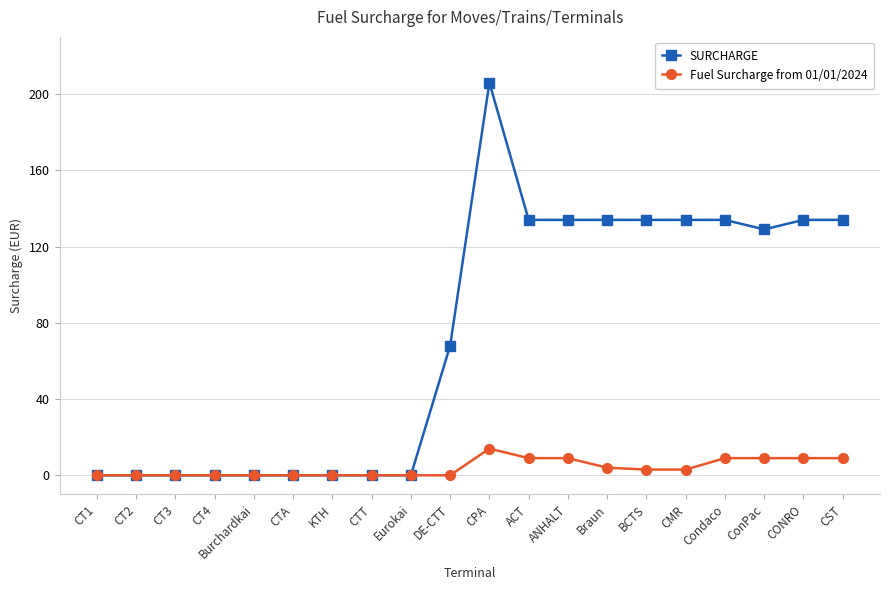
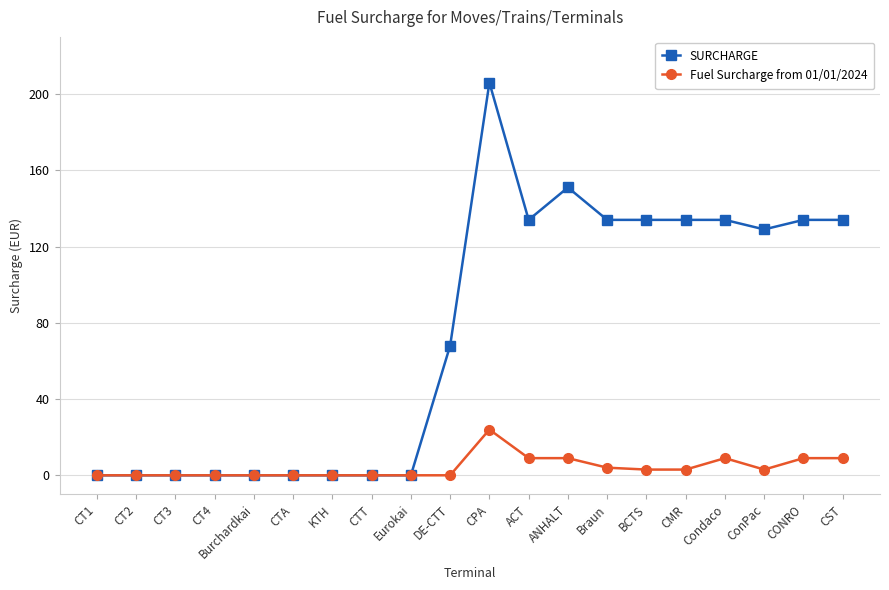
  {
    "SURCHARGE": {
      "DE-CTT": 68,
      "CPA": 206,
      "ACT": 134,
-     "ANHALT": 134,
+     "ANHALT": 151,
      "Braun": 134,
      "BCTS": 134,
      "CMR": 134,
      "Condaco": 134,
      "ConPac": 129,
      "CONRO": 134,
      "CST": 134
    },
    "Fuel Surcharge from 01/01/2024": {
      "DE-CTT": 0,
-     "CPA": 14,
+     "CPA": 24,
      "ACT": 9,
      "ANHALT": 9,
      "Braun": 4,
      "BCTS": 3,
      "CMR": 3,
      "Condaco": 9,
-     "ConPac": 9,
+     "ConPac": 3,
      "CONRO": 9,
      "CST": 9
    }
  }
